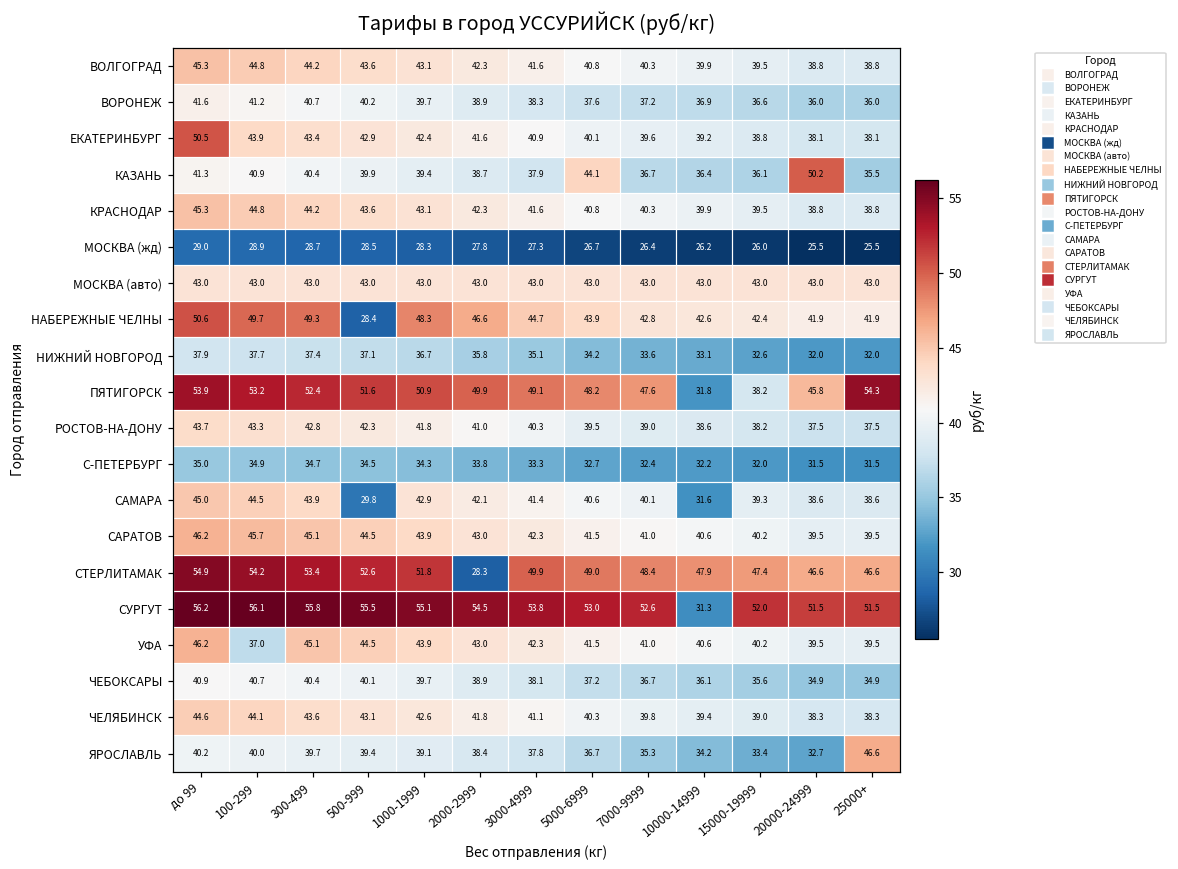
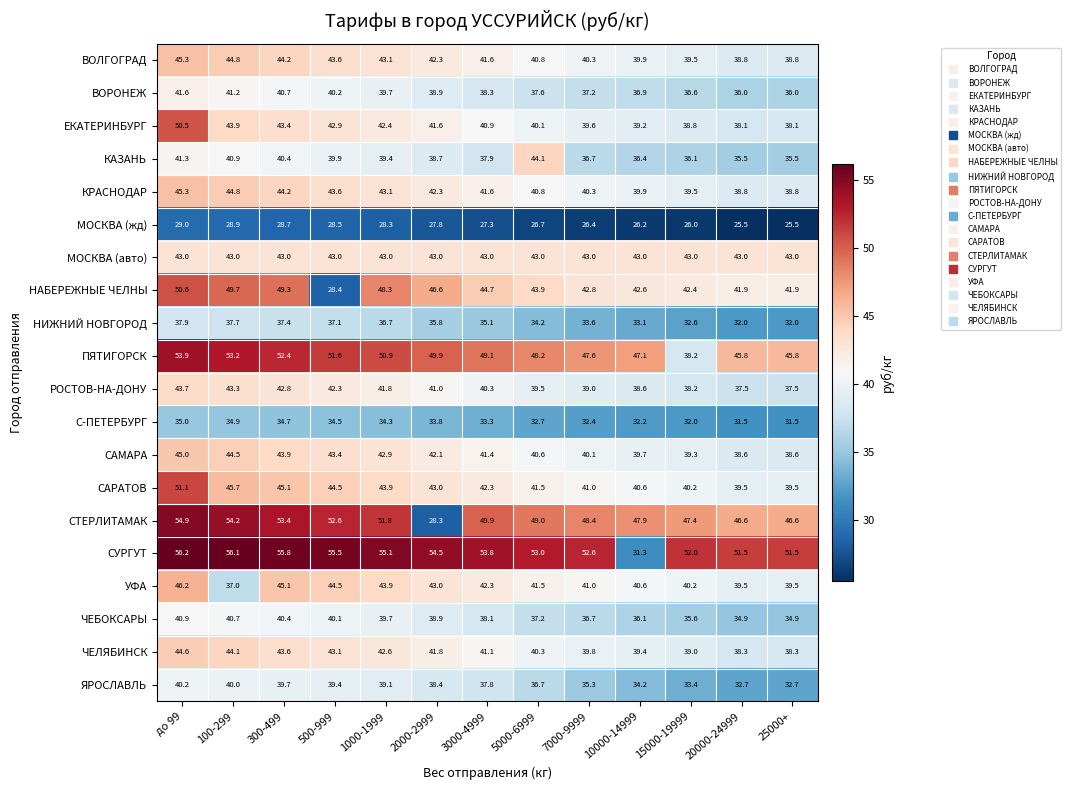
  {
    "КАЗАНЬ": {
      "до 99": 41.3,
      "100-299": 40.9,
      "300-499": 40.4,
      "500-999": 39.9,
      "1000-1999": 39.4,
      "2000-2999": 38.7,
      "3000-4999": 37.9,
      "5000-6999": 44.1,
      "7000-9999": 36.7,
      "10000-14999": 36.4,
      "15000-19999": 36.1,
-     "20000-24999": 50.2,
+     "20000-24999": 35.5,
      "25000+": 35.5
    },
    "ПЯТИГОРСК": {
      "до 99": 53.9,
      "100-299": 53.2,
      "300-499": 52.4,
      "500-999": 51.6,
      "1000-1999": 50.9,
      "2000-2999": 49.9,
      "3000-4999": 49.1,
      "5000-6999": 48.2,
      "7000-9999": 47.6,
-     "10000-14999": 31.8,
+     "10000-14999": 47.1,
      "15000-19999": 38.2,
      "20000-24999": 45.8,
-     "25000+": 54.3
+     "25000+": 45.8
    },
    "САМАРА": {
      "до 99": 45.0,
      "100-299": 44.5,
      "300-499": 43.9,
-     "500-999": 29.8,
+     "500-999": 43.4,
      "1000-1999": 42.9,
      "2000-2999": 42.1,
      "3000-4999": 41.4,
      "5000-6999": 40.6,
      "7000-9999": 40.1,
-     "10000-14999": 31.6,
+     "10000-14999": 39.7,
      "15000-19999": 39.3,
      "20000-24999": 38.6,
      "25000+": 38.6
    },
    "САРАТОВ": {
-     "до 99": 46.2,
+     "до 99": 51.1,
      "100-299": 45.7,
      "300-499": 45.1,
      "500-999": 44.5,
      "1000-1999": 43.9,
      "2000-2999": 43.0,
      "3000-4999": 42.3,
      "5000-6999": 41.5,
      "7000-9999": 41.0,
      "10000-14999": 40.6,
      "15000-19999": 40.2,
      "20000-24999": 39.5,
      "25000+": 39.5
    },
    "ЯРОСЛАВЛЬ": {
      "до 99": 40.2,
      "100-299": 40.0,
      "300-499": 39.7,
      "500-999": 39.4,
      "1000-1999": 39.1,
      "2000-2999": 38.4,
      "3000-4999": 37.8,
      "5000-6999": 36.7,
      "7000-9999": 35.3,
      "10000-14999": 34.2,
      "15000-19999": 33.4,
      "20000-24999": 32.7,
-     "25000+": 46.6
+     "25000+": 32.7
    }
  }
